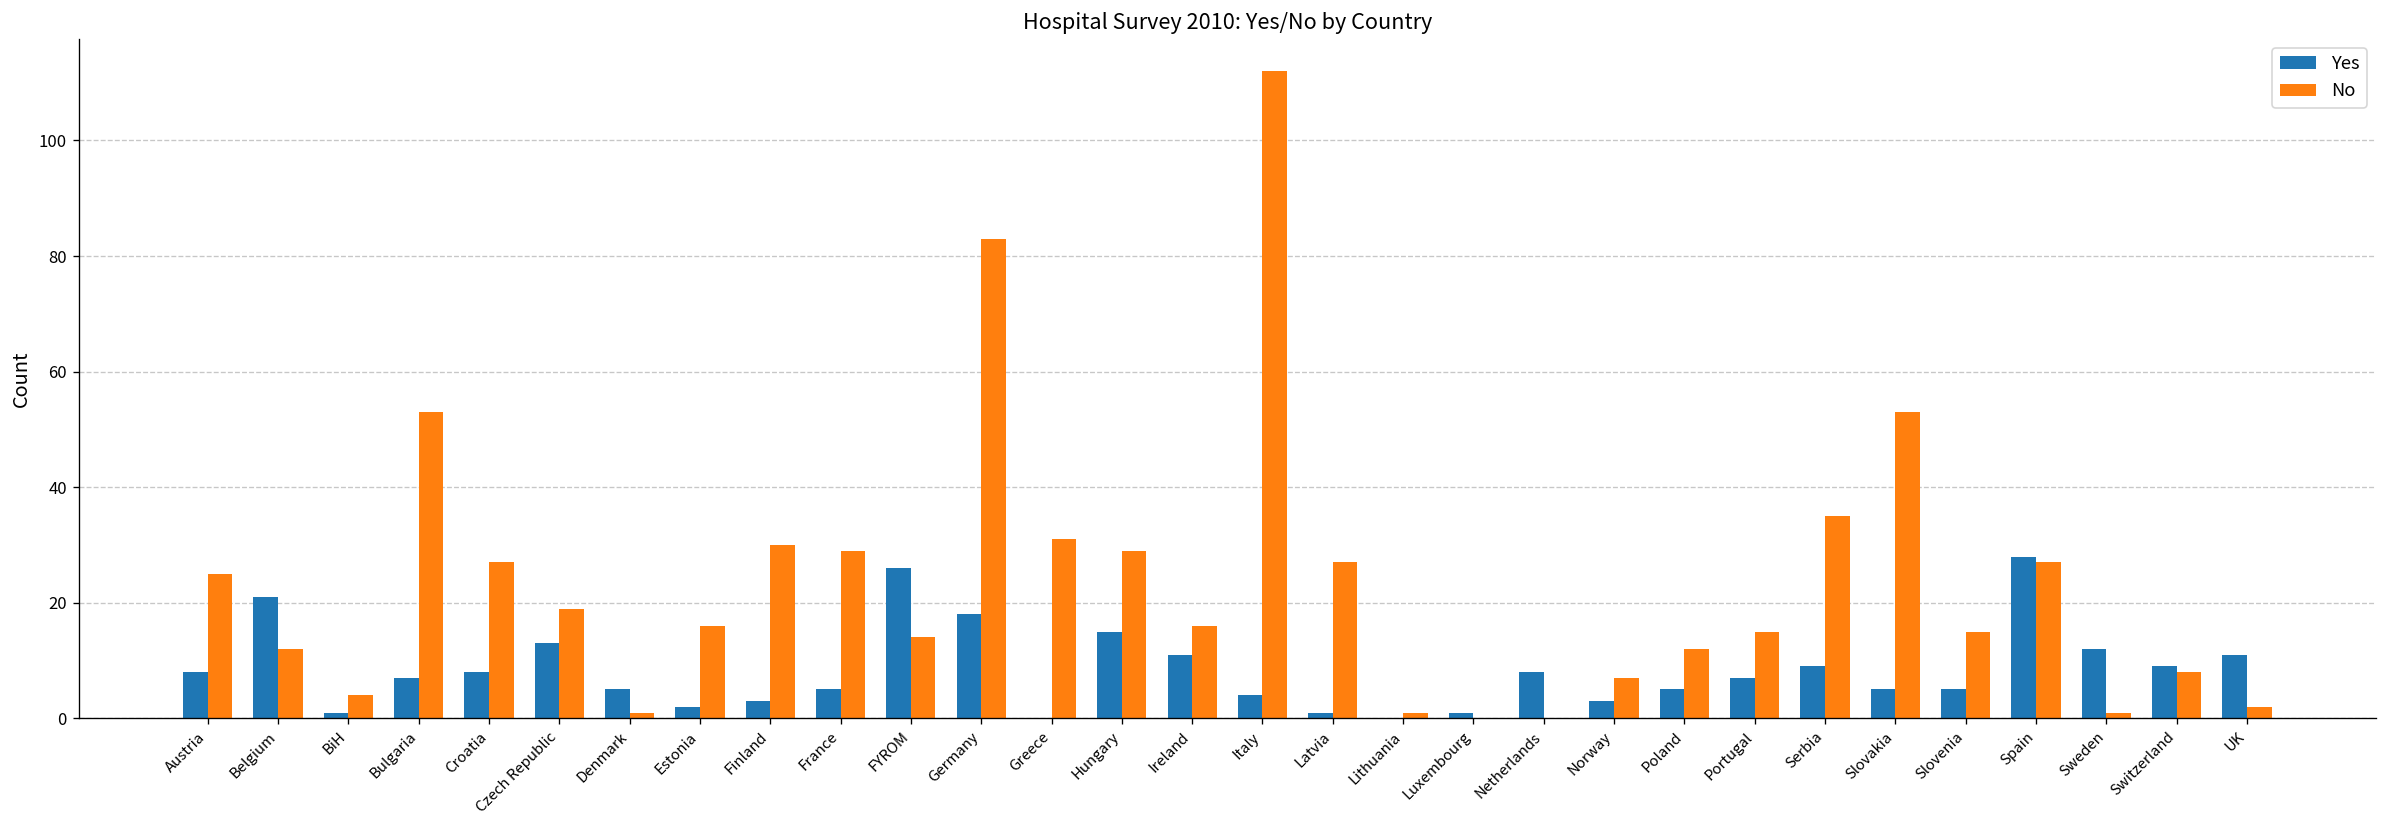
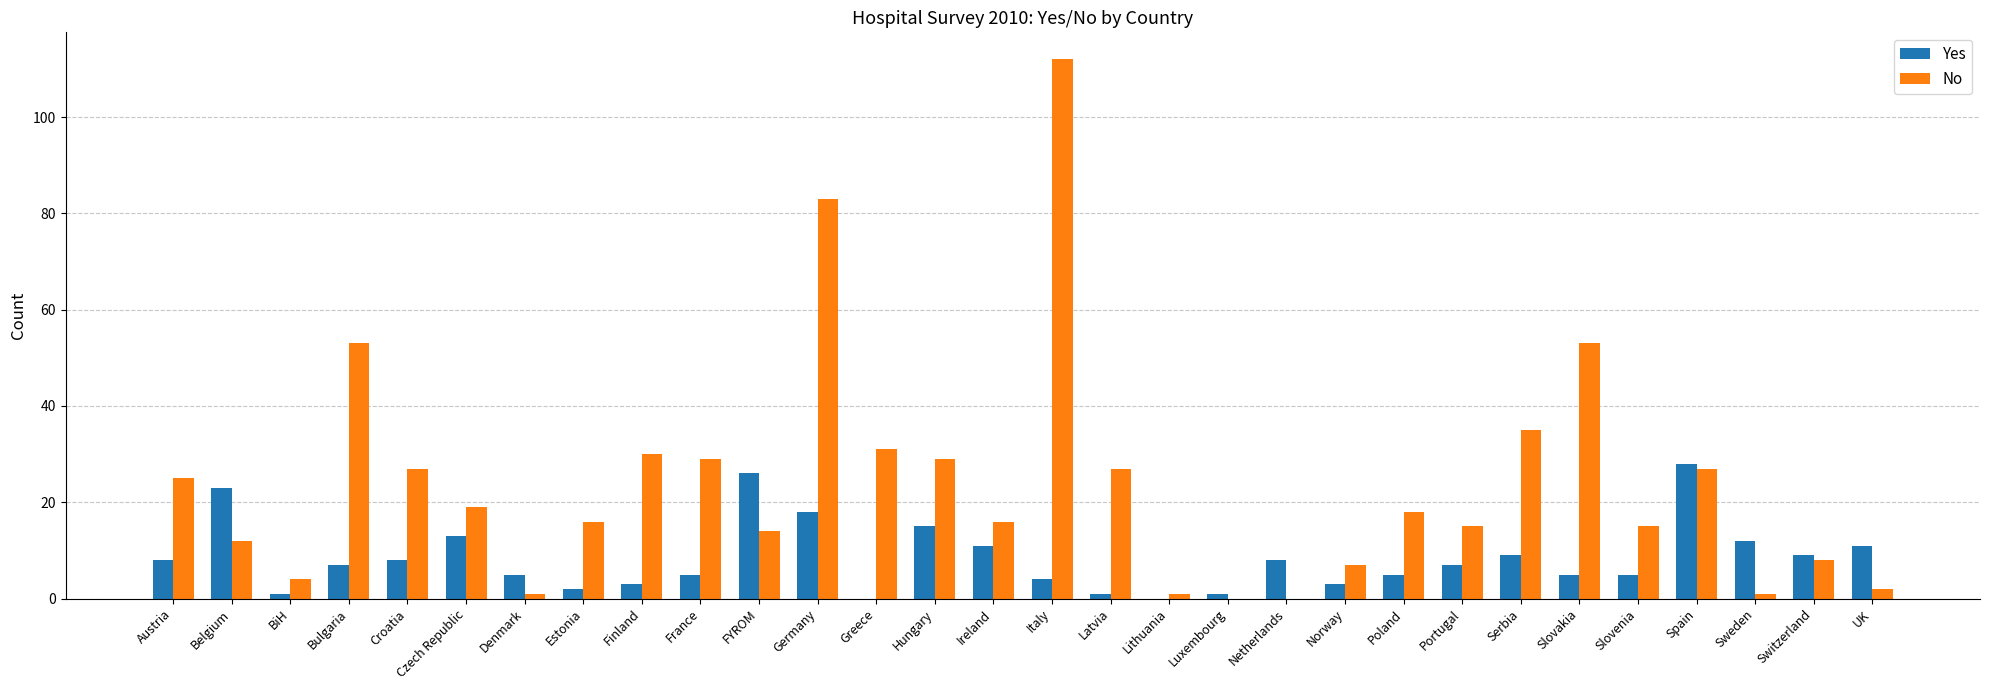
  {
    "Yes": {
      "Austria": 8,
-     "Belgium": 21,
+     "Belgium": 23,
      "BiH": 1,
      "Bulgaria": 7,
      "Croatia": 8,
      "Czech Republic": 13,
      "Denmark": 5,
      "Estonia": 2,
      "Finland": 3,
      "France": 5,
      "FYROM": 26,
      "Germany": 18,
      "Greece": 0,
      "Hungary": 15,
      "Ireland": 11,
      "Italy": 4,
      "Latvia": 1,
      "Lithuania": 0,
      "Luxembourg": 1,
      "Netherlands": 8,
      "Norway": 3,
      "Poland": 5,
      "Portugal": 7,
      "Serbia": 9,
      "Slovakia": 5,
      "Slovenia": 5,
      "Spain": 28,
      "Sweden": 12,
      "Switzerland": 9,
      "UK": 11
    },
    "No": {
      "Austria": 25,
      "Belgium": 12,
      "BiH": 4,
      "Bulgaria": 53,
      "Croatia": 27,
      "Czech Republic": 19,
      "Denmark": 1,
      "Estonia": 16,
      "Finland": 30,
      "France": 29,
      "FYROM": 14,
      "Germany": 83,
      "Greece": 31,
      "Hungary": 29,
      "Ireland": 16,
      "Italy": 112,
      "Latvia": 27,
      "Lithuania": 1,
      "Luxembourg": 0,
      "Netherlands": 0,
      "Norway": 7,
-     "Poland": 12,
+     "Poland": 18,
      "Portugal": 15,
      "Serbia": 35,
      "Slovakia": 53,
      "Slovenia": 15,
      "Spain": 27,
      "Sweden": 1,
      "Switzerland": 8,
      "UK": 2
    }
  }
